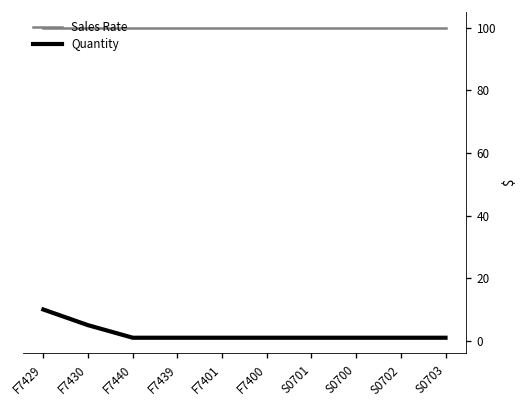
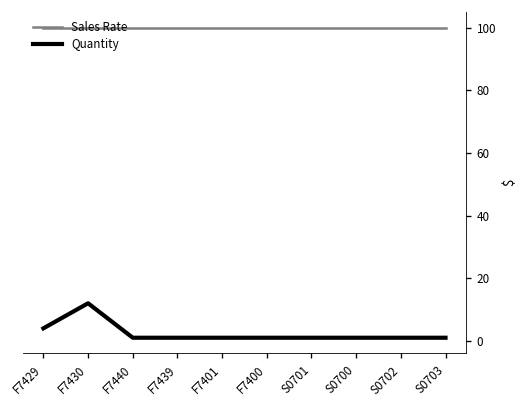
  {
    "Sales Rate": {
      "F7429": 100,
      "F7430": 100,
      "F7440": 100,
      "F7439": 100,
      "F7401": 100,
      "F7400": 100,
      "S0701": 100,
      "S0700": 100,
      "S0702": 100,
      "S0703": 100
    },
    "Quantity": {
-     "F7429": 10,
-     "F7430": 5,
+     "F7429": 4,
+     "F7430": 12,
      "F7440": 1,
      "F7439": 1,
      "F7401": 1,
      "F7400": 1,
      "S0701": 1,
      "S0700": 1,
      "S0702": 1,
      "S0703": 1
    }
  }
